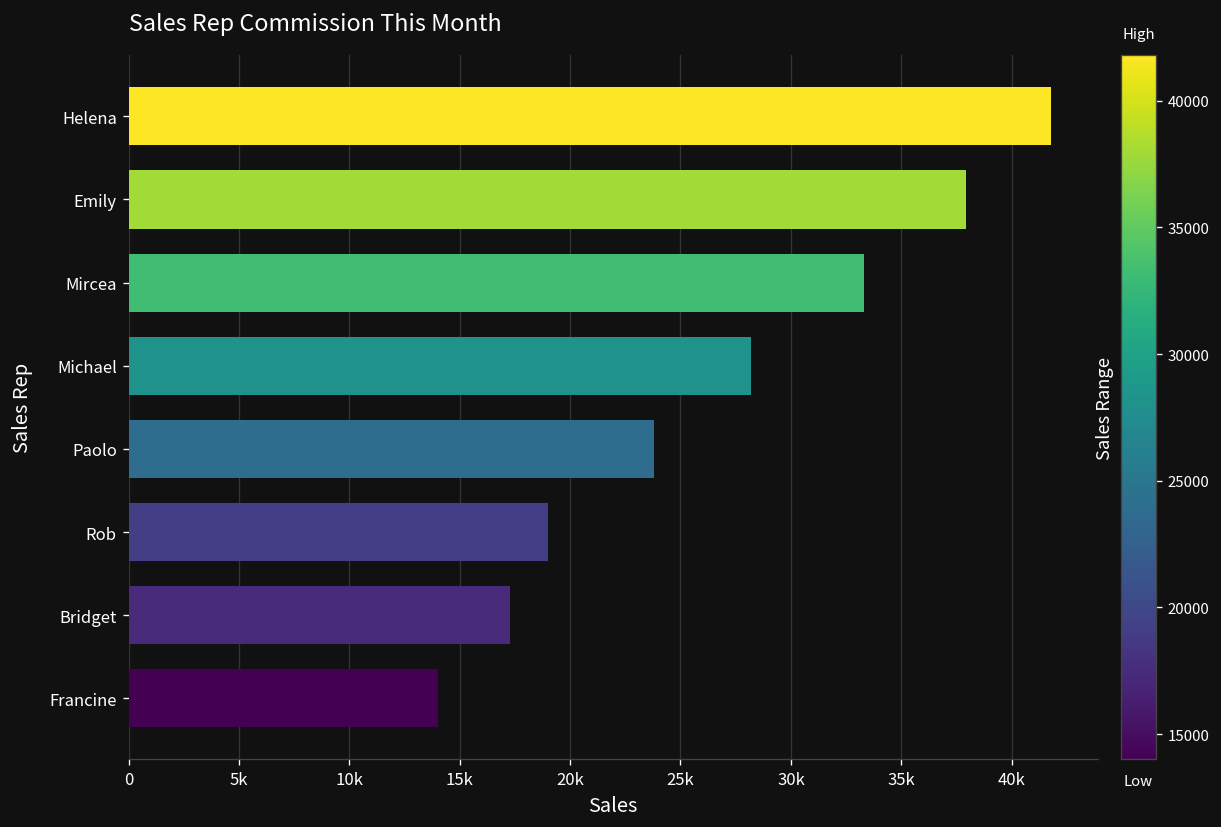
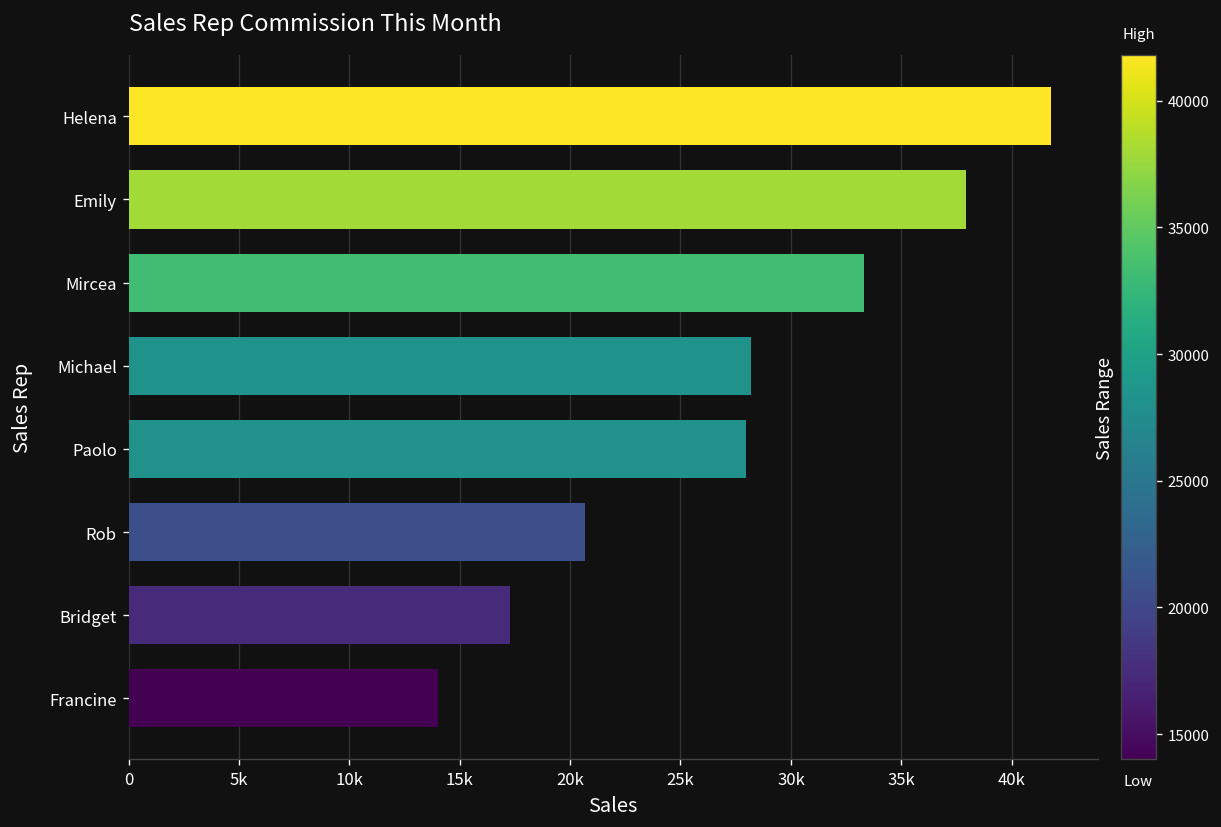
  {
    "Helena": 41800,
    "Emily": 37900,
    "Mircea": 33300,
    "Michael": 28200,
-   "Paolo": 23800,
-   "Rob": 19000,
+   "Paolo": 28000,
+   "Rob": 20700,
    "Bridget": 17300,
    "Francine": 14000
  }
